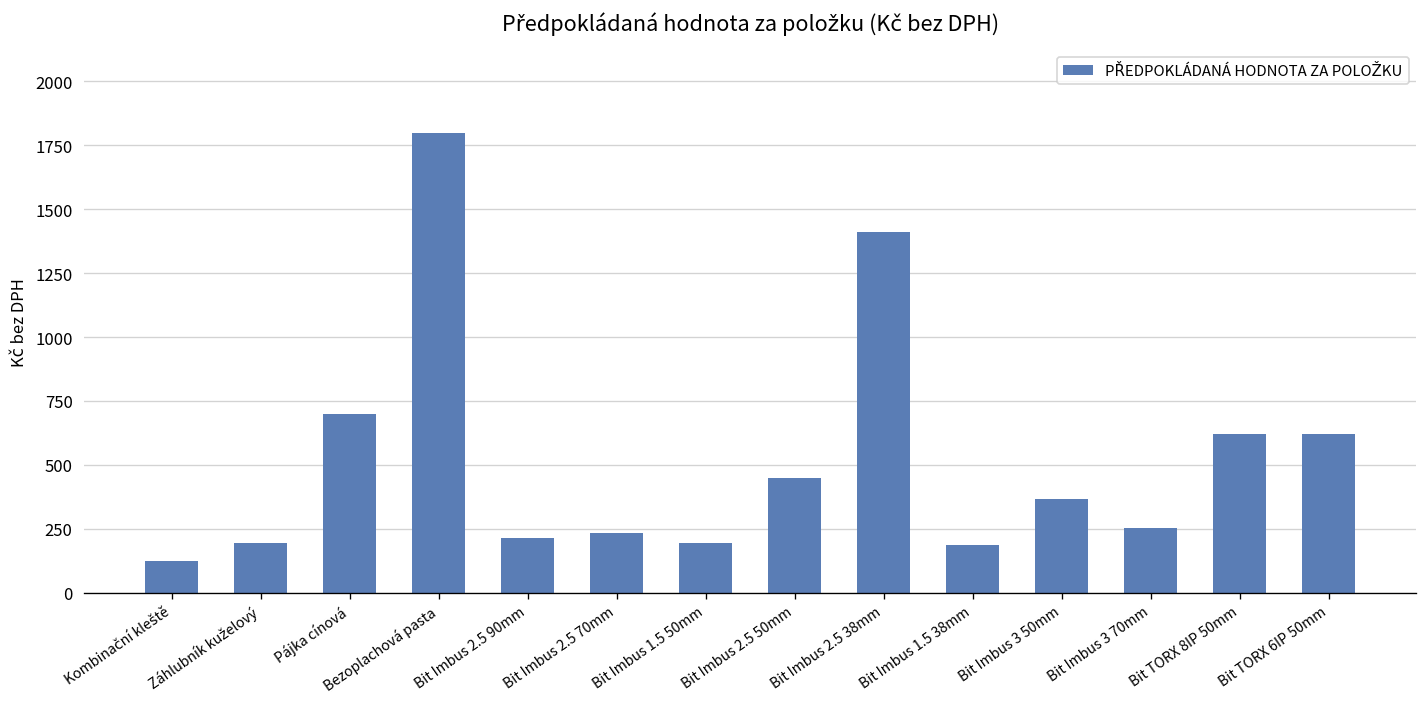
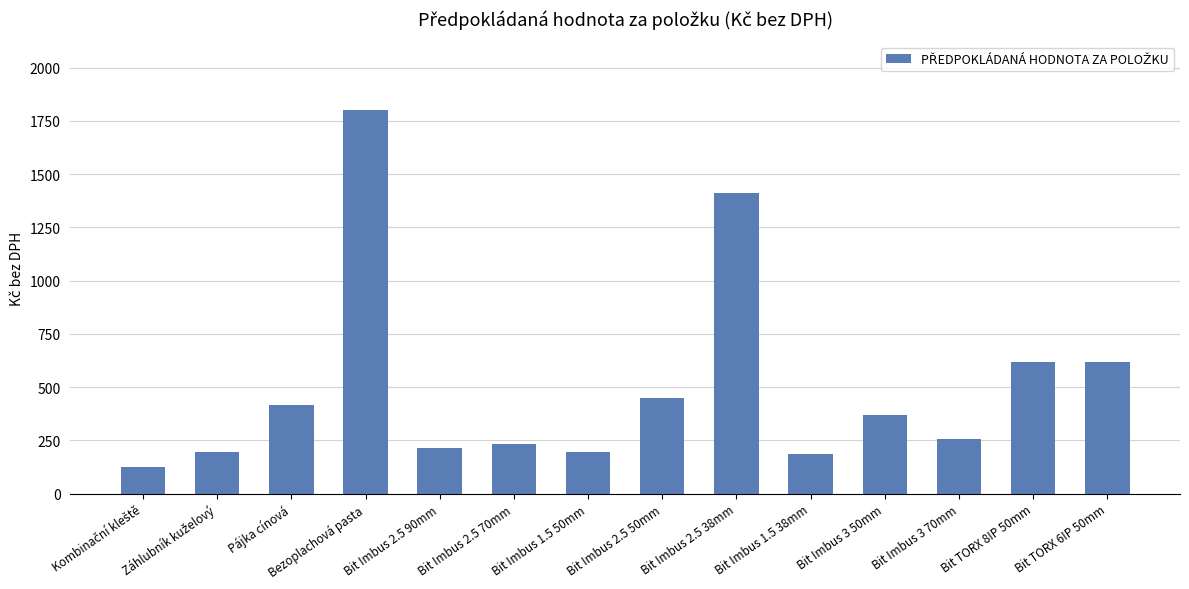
  {
    "Kombinační kleště": 130,
    "Záhlubník kuželový": 200,
-   "Pájka cínová": 700,
+   "Pájka cínová": 420,
    "Bezoplachová pasta": 1800,
    "Bit Imbus 2.5 90mm": 210,
    "Bit Imbus 2.5 70mm": 240,
    "Bit Imbus 1.5 50mm": 190,
    "Bit Imbus 2.5 50mm": 450,
    "Bit Imbus 2.5 38mm": 1410,
    "Bit Imbus 1.5 38mm": 190,
    "Bit Imbus 3 50mm": 370,
    "Bit Imbus 3 70mm": 260,
    "Bit TORX 8IP 50mm": 620,
    "Bit TORX 6IP 50mm": 620
  }
